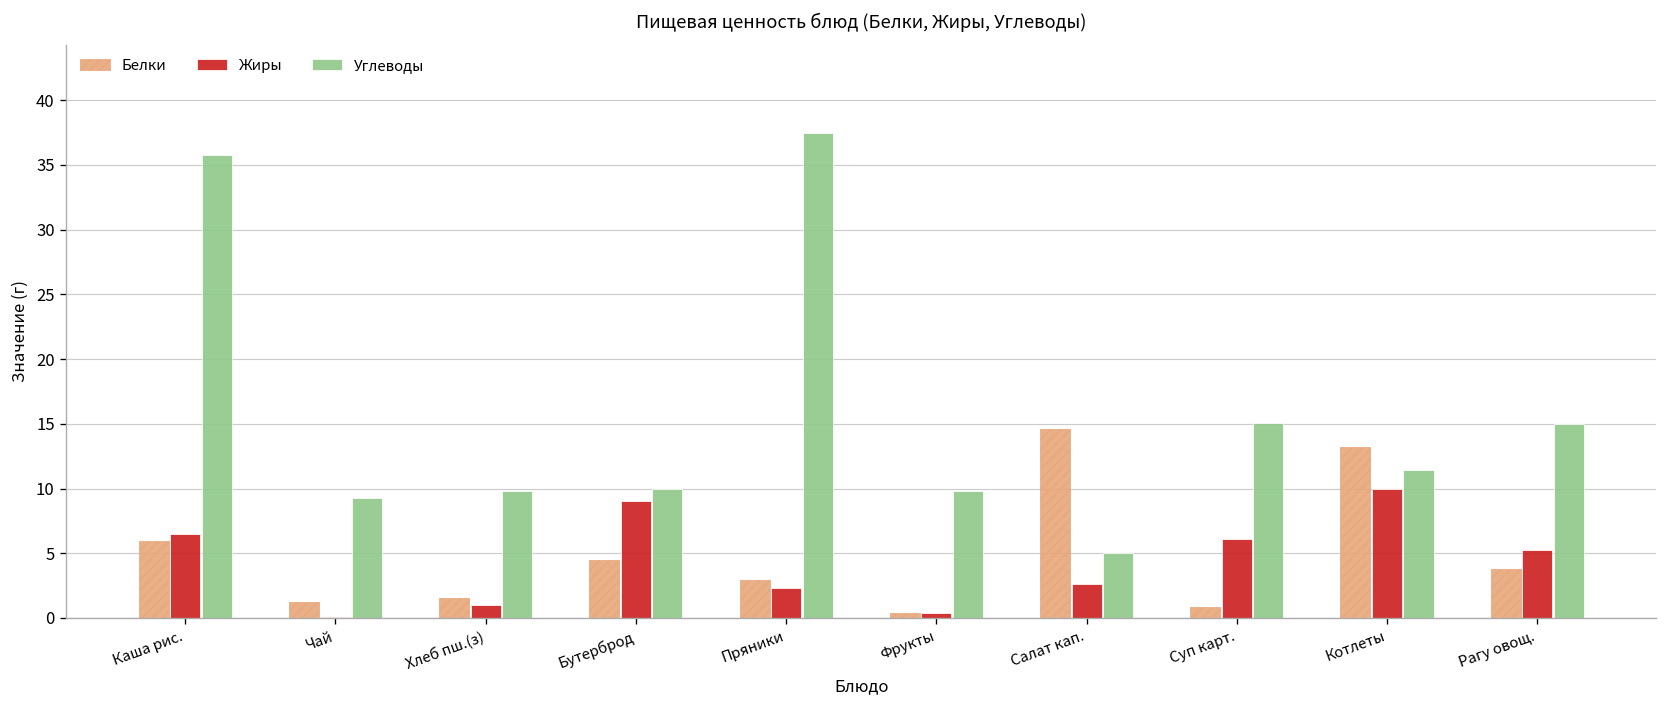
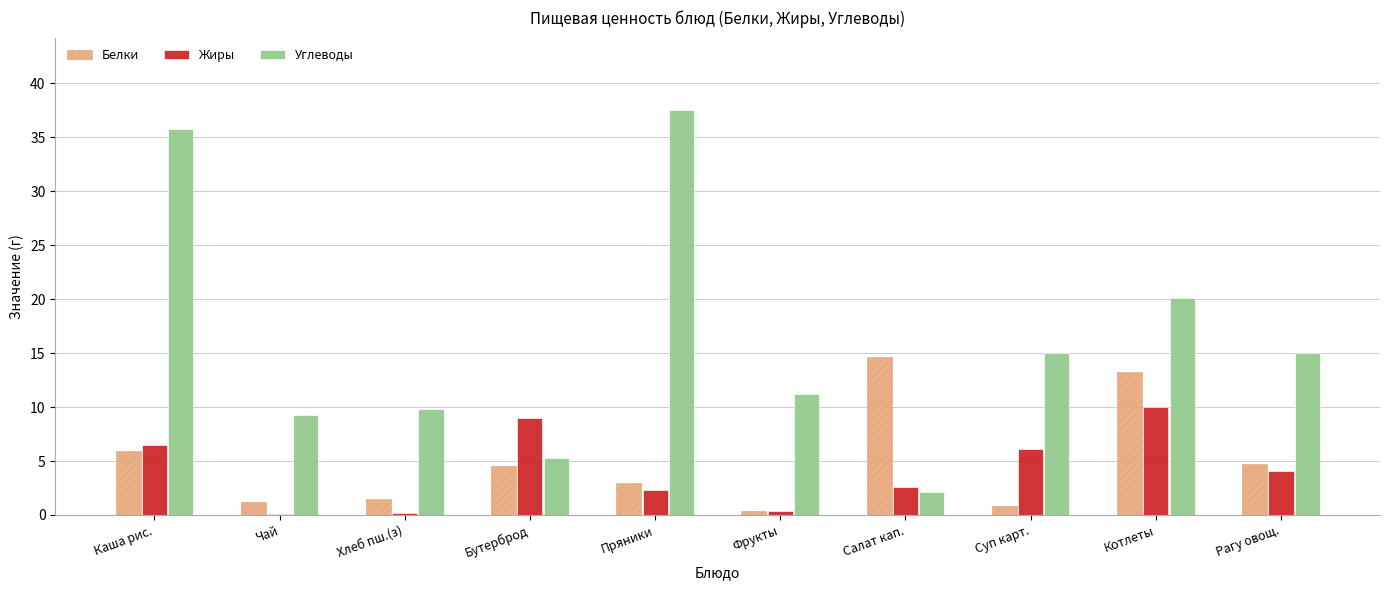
  {
    "Белки": {
      "Каша рис.": 5.9,
      "Чай": 1.2,
      "Хлеб пш.(з)": 1.5,
      "Бутерброд": 4.5,
      "Пряники": 3.0,
      "Фрукты": 0.4,
      "Салат кап.": 14.6,
      "Суп карт.": 0.8,
      "Котлеты": 13.2,
-     "Рагу овощ.": 3.8
+     "Рагу овощ.": 4.7
    },
    "Жиры": {
      "Каша рис.": 6.5,
-     "Хлеб пш.(з)": 1.0,
+     "Хлеб пш.(з)": 0.2,
      "Бутерброд": 9.0,
      "Пряники": 2.4,
      "Фрукты": 0.4,
      "Салат кап.": 2.6,
      "Суп карт.": 6.1,
      "Котлеты": 10.0,
-     "Рагу овощ.": 5.3
+     "Рагу овощ.": 4.1
    },
    "Углеводы": {
      "Каша рис.": 35.7,
      "Чай": 9.3,
      "Хлеб пш.(з)": 9.8,
-     "Бутерброд": 10.0,
+     "Бутерброд": 5.3,
      "Пряники": 37.5,
-     "Фрукты": 9.8,
-     "Салат кап.": 5.0,
+     "Фрукты": 11.2,
+     "Салат кап.": 2.2,
      "Суп карт.": 15.1,
-     "Котлеты": 11.4,
+     "Котлеты": 20.1,
      "Рагу овощ.": 15.0
    }
  }
